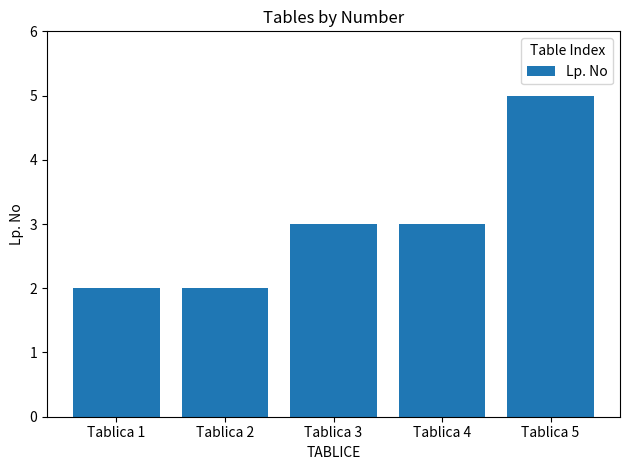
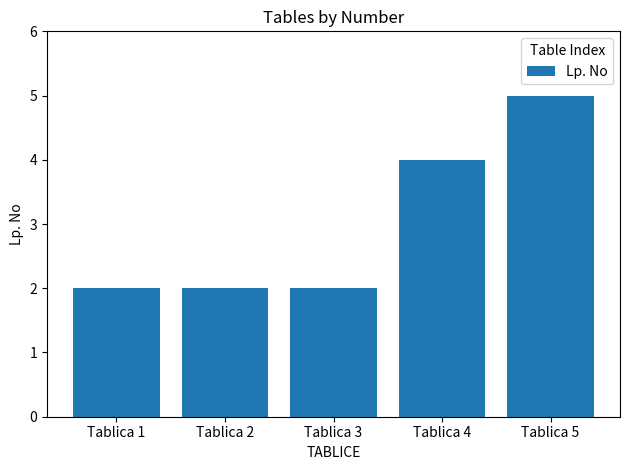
  {
    "Tablica 1": 2,
    "Tablica 2": 2,
-   "Tablica 3": 3,
-   "Tablica 4": 3,
+   "Tablica 3": 2,
+   "Tablica 4": 4,
    "Tablica 5": 5
  }
